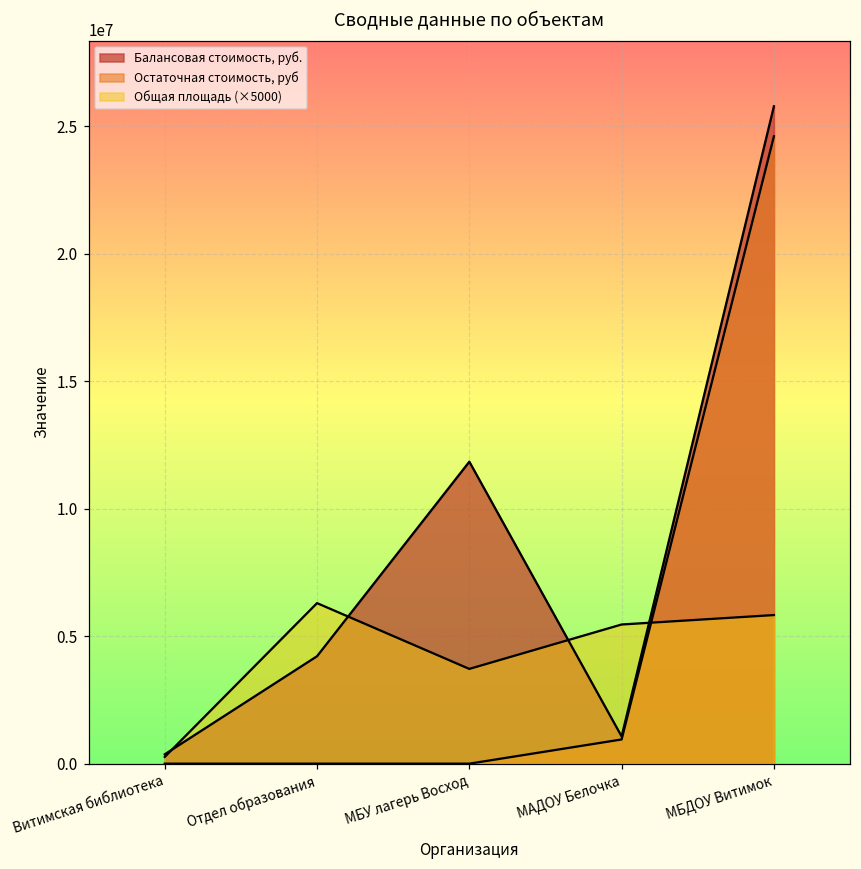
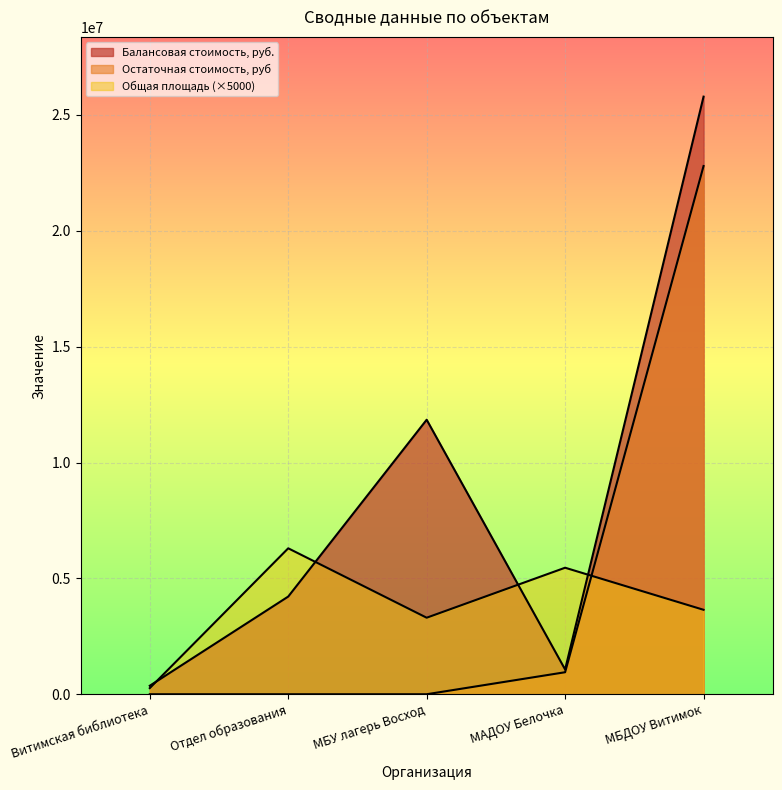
  {
    "Балансовая стоимость, руб.": {
      "Отдел образования": 4200000,
      "МБУ лагерь Восход": 11800000,
      "МАДОУ Белочка": 1100000,
      "МБДОУ Витимок": 25800000
    },
    "Остаточная стоимость, руб": {
      "Витимская библиотека": 0,
      "Отдел образования": 0,
      "МБУ лагерь Восход": 0,
      "МАДОУ Белочка": 900000,
-     "МБДОУ Витимок": 24600000
+     "МБДОУ Витимок": 22800000
    },
    "Общая площадь (×5000)": {
      "Отдел образования": 6300000,
-     "МБУ лагерь Восход": 3700000,
+     "МБУ лагерь Восход": 3300000,
      "МАДОУ Белочка": 5500000,
-     "МБДОУ Витимок": 5800000
+     "МБДОУ Витимок": 3600000
    }
  }
